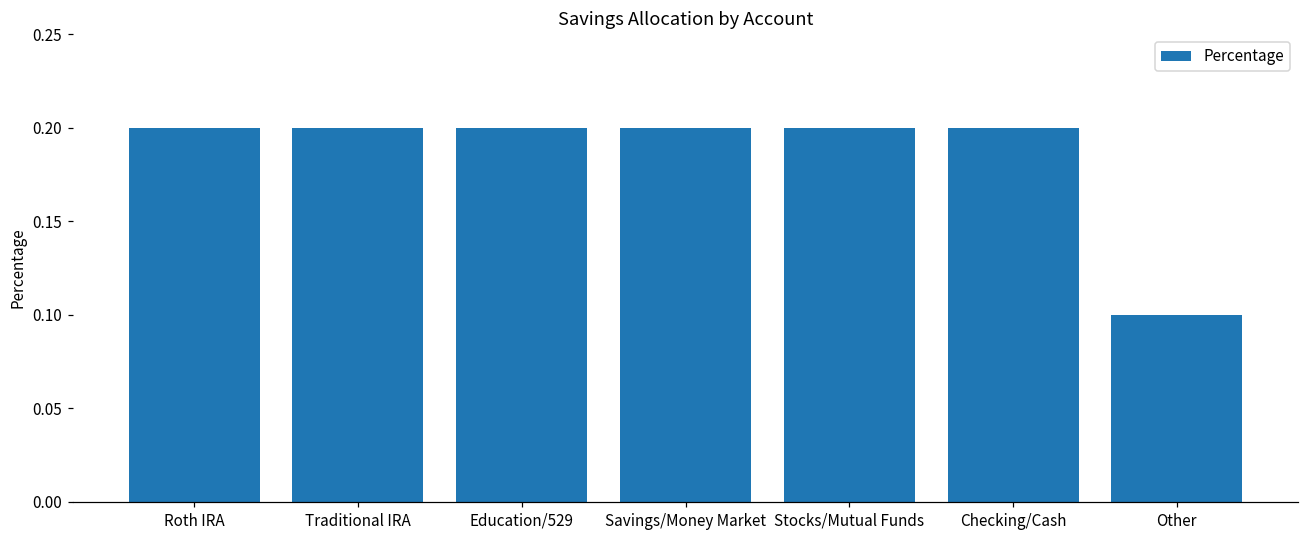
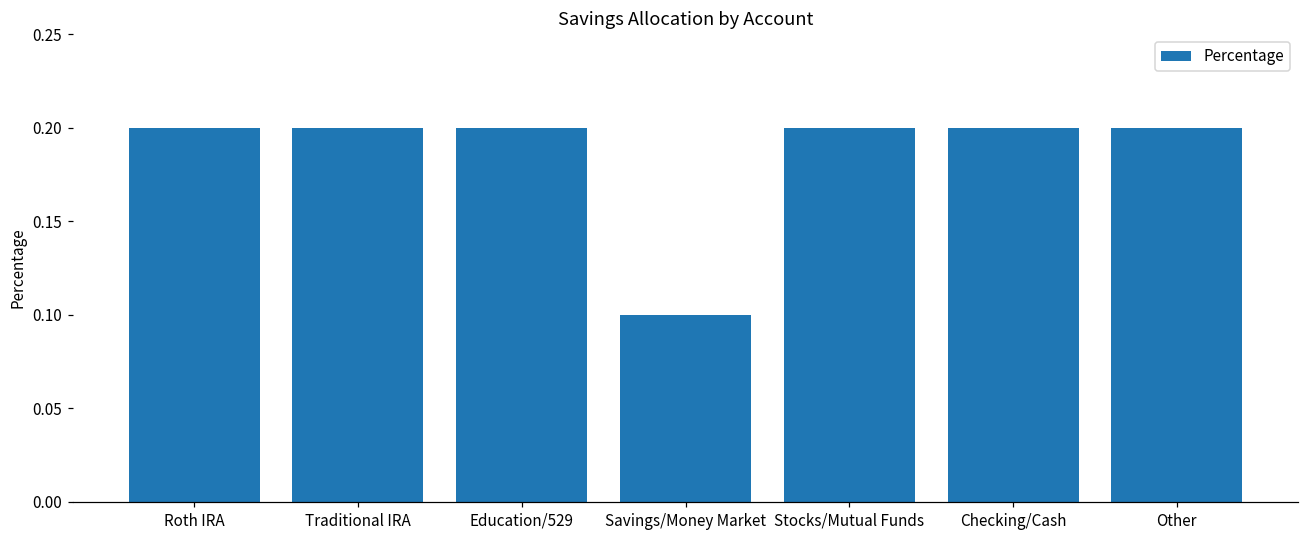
  {
    "Roth IRA": 0.2,
    "Traditional IRA": 0.2,
    "Education/529": 0.2,
-   "Savings/Money Market": 0.2,
+   "Savings/Money Market": 0.1,
    "Stocks/Mutual Funds": 0.2,
    "Checking/Cash": 0.2,
-   "Other": 0.1
+   "Other": 0.2
  }
